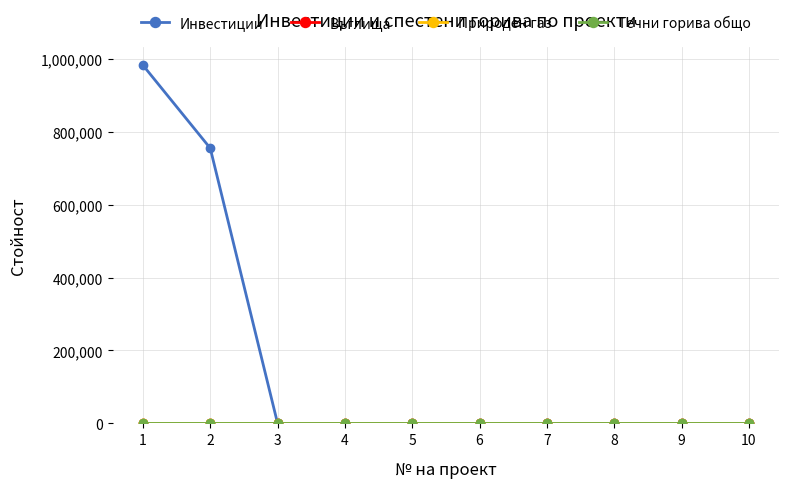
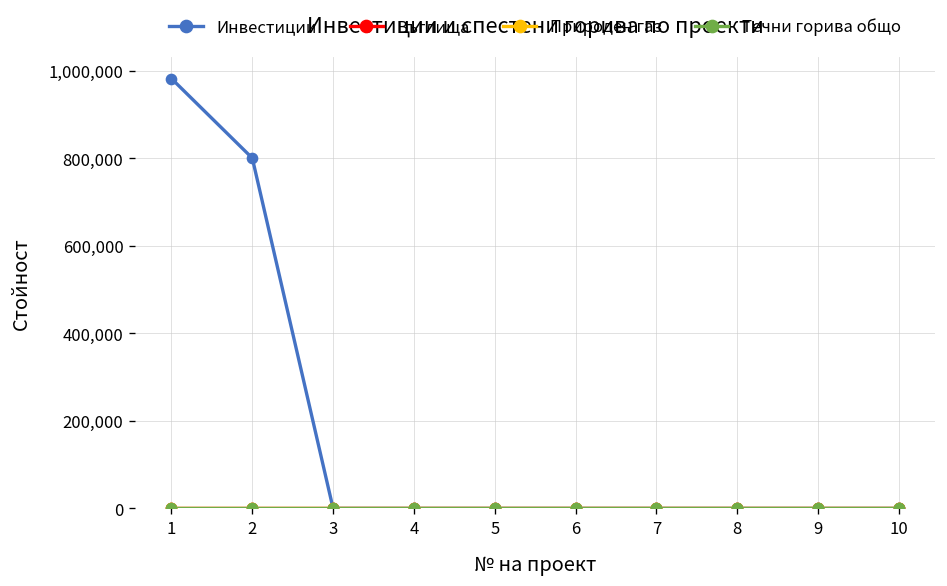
  {
    "Инвестиции": {
      "1": "980,000",
-     "2": "750,000"
+     "2": "800,000"
    },
    "Течни горива общо": {
      "1": "0",
      "2": "0"
    }
  }
